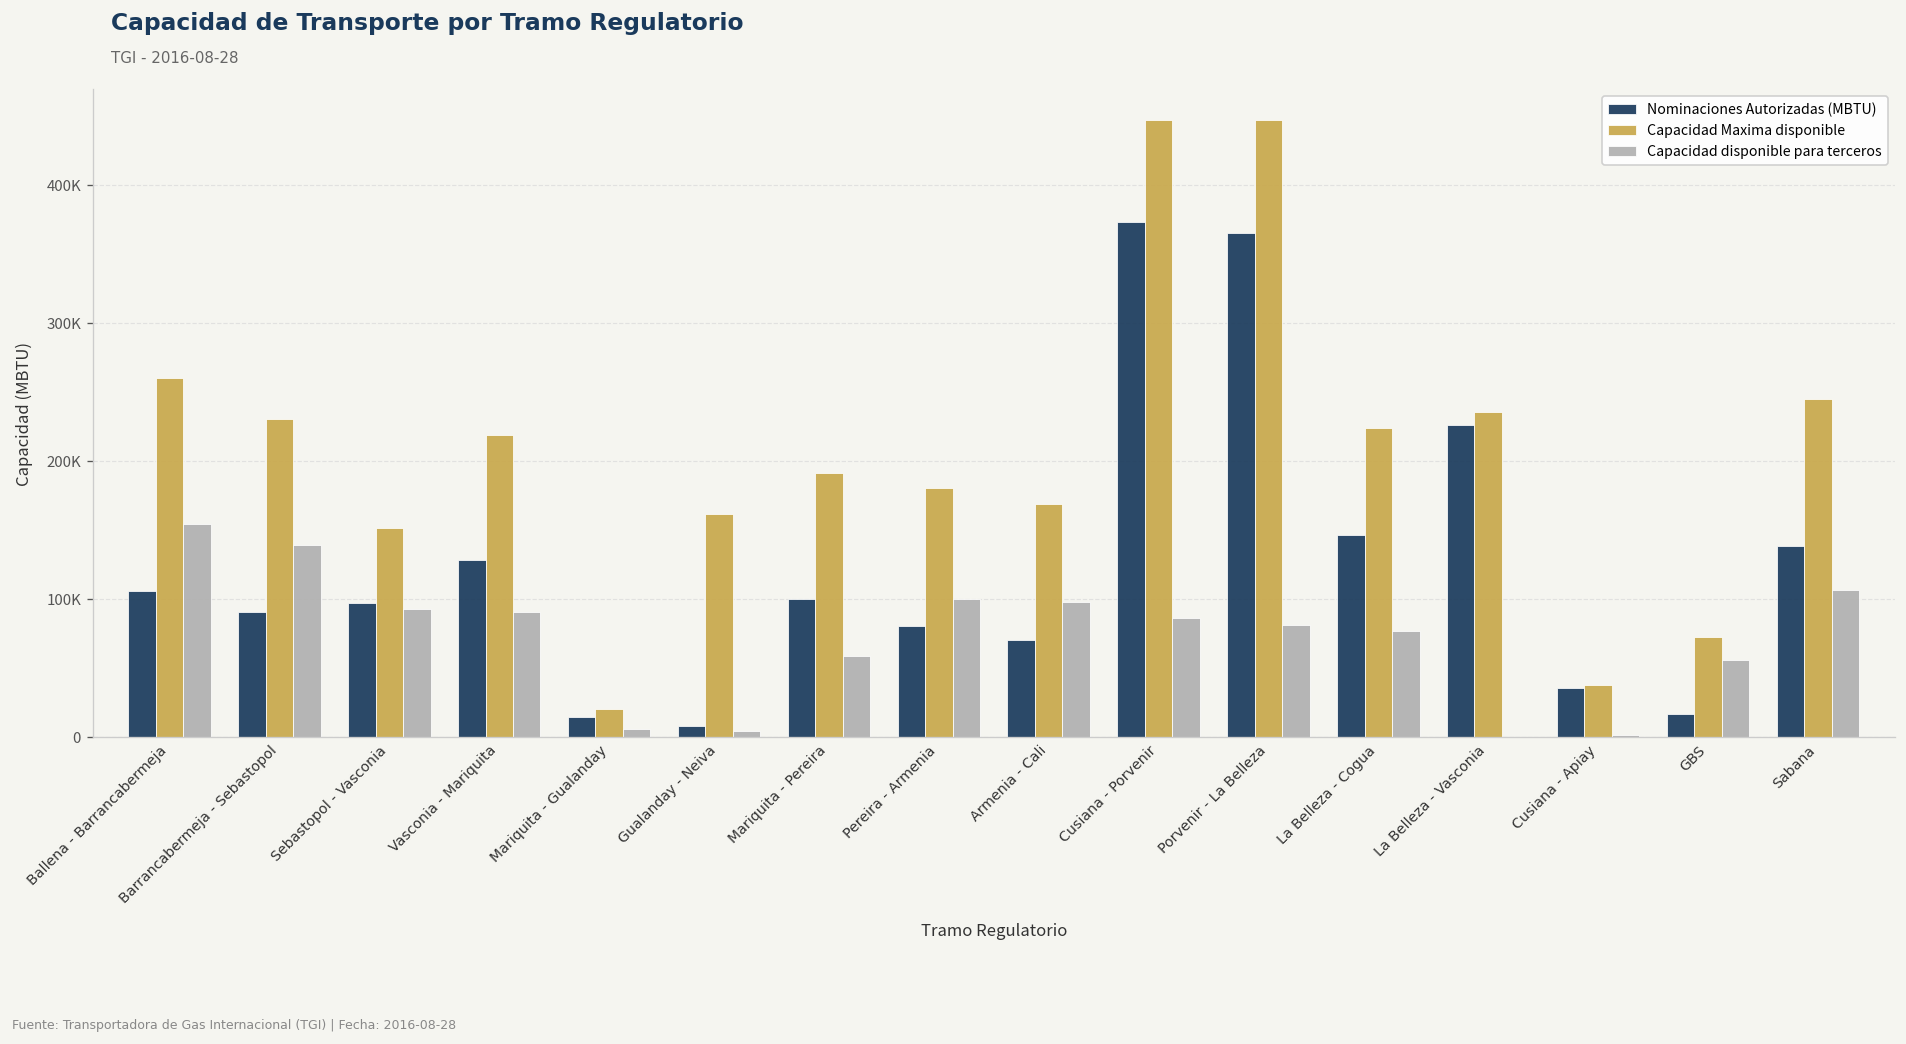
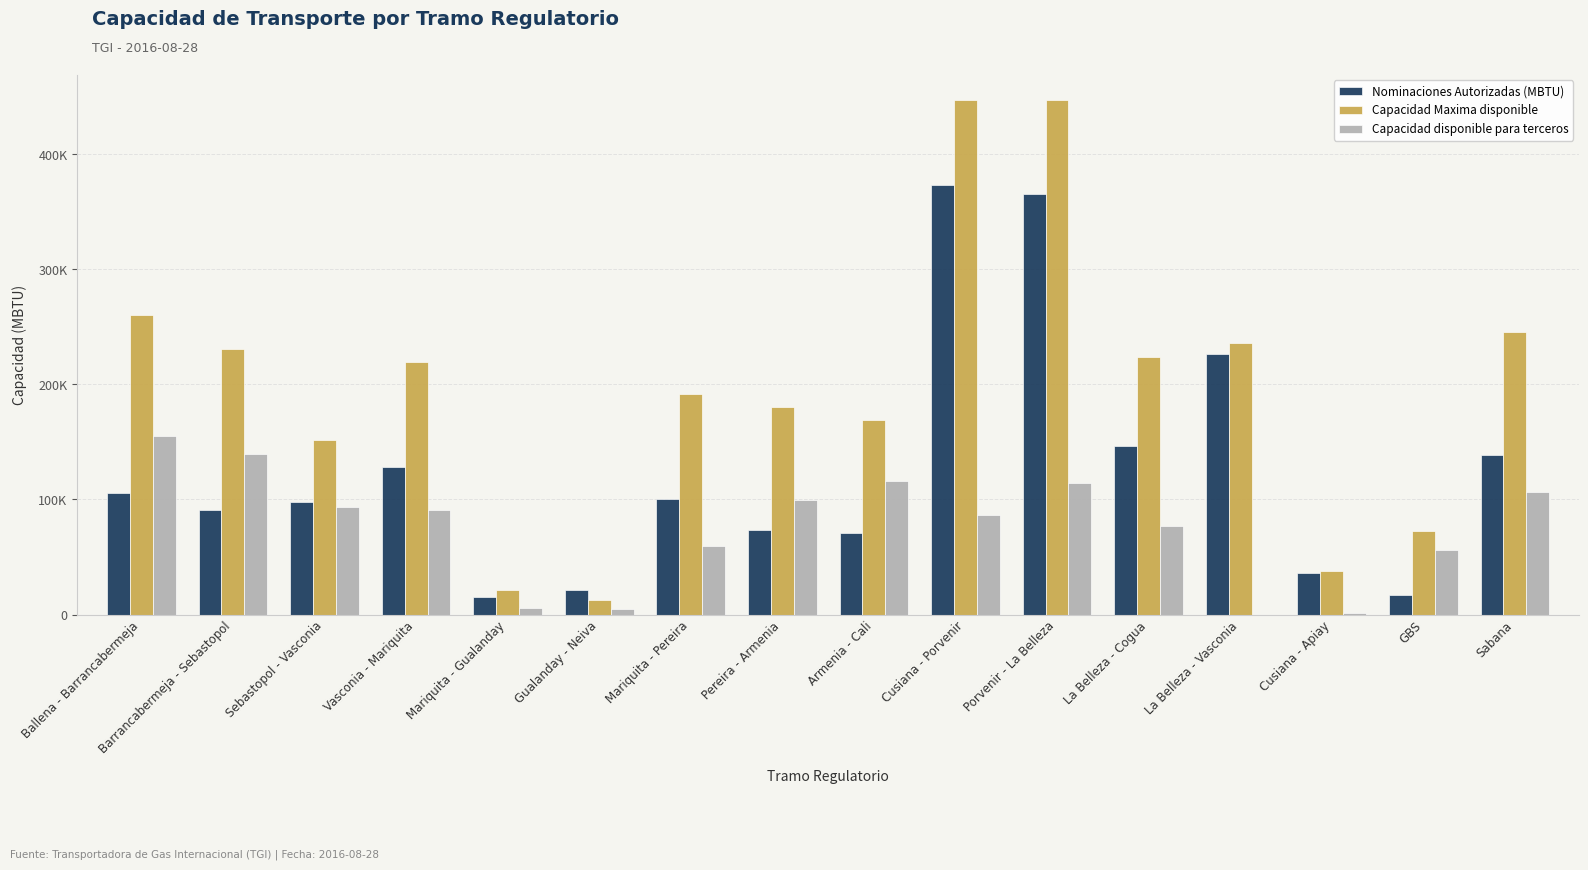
  {
    "Nominaciones Autorizadas (MBTU)": {
      "Ballena - Barrancabermeja": 106000,
      "Barrancabermeja - Sebastopol": 91000,
      "Sebastopol - Vasconia": 98000,
      "Vasconia - Mariquita": 128000,
      "Mariquita - Gualanday": 15000,
-     "Gualanday - Neiva": 8000,
+     "Gualanday - Neiva": 21000,
      "Mariquita - Pereira": 100000,
-     "Pereira - Armenia": 81000,
+     "Pereira - Armenia": 73000,
      "Armenia - Cali": 71000,
      "Cusiana - Porvenir": 374000,
      "Porvenir - La Belleza": 365000,
      "La Belleza - Cogua": 147000,
      "La Belleza - Vasconia": 227000,
      "Cusiana - Apiay": 36000,
      "GBS": 17000,
      "Sabana": 138000
    },
    "Capacidad Maxima disponible": {
      "Ballena - Barrancabermeja": 261000,
      "Barrancabermeja - Sebastopol": 230000,
      "Sebastopol - Vasconia": 151000,
      "Vasconia - Mariquita": 219000,
      "Mariquita - Gualanday": 21000,
-     "Gualanday - Neiva": 162000,
+     "Gualanday - Neiva": 13000,
      "Mariquita - Pereira": 192000,
      "Pereira - Armenia": 180000,
      "Armenia - Cali": 169000,
      "Cusiana - Porvenir": 447000,
      "Porvenir - La Belleza": 447000,
      "La Belleza - Cogua": 224000,
      "La Belleza - Vasconia": 236000,
      "Cusiana - Apiay": 38000,
      "GBS": 73000,
      "Sabana": 245000
    },
    "Capacidad disponible para terceros": {
      "Ballena - Barrancabermeja": 155000,
      "Barrancabermeja - Sebastopol": 139000,
      "Sebastopol - Vasconia": 93000,
      "Vasconia - Mariquita": 91000,
      "Mariquita - Gualanday": 6000,
      "Gualanday - Neiva": 5000,
      "Mariquita - Pereira": 59000,
      "Pereira - Armenia": 100000,
-     "Armenia - Cali": 98000,
+     "Armenia - Cali": 116000,
      "Cusiana - Porvenir": 87000,
-     "Porvenir - La Belleza": 82000,
+     "Porvenir - La Belleza": 115000,
      "La Belleza - Cogua": 77000,
      "La Belleza - Vasconia": 0,
      "GBS": 56000,
      "Sabana": 107000
    }
  }
